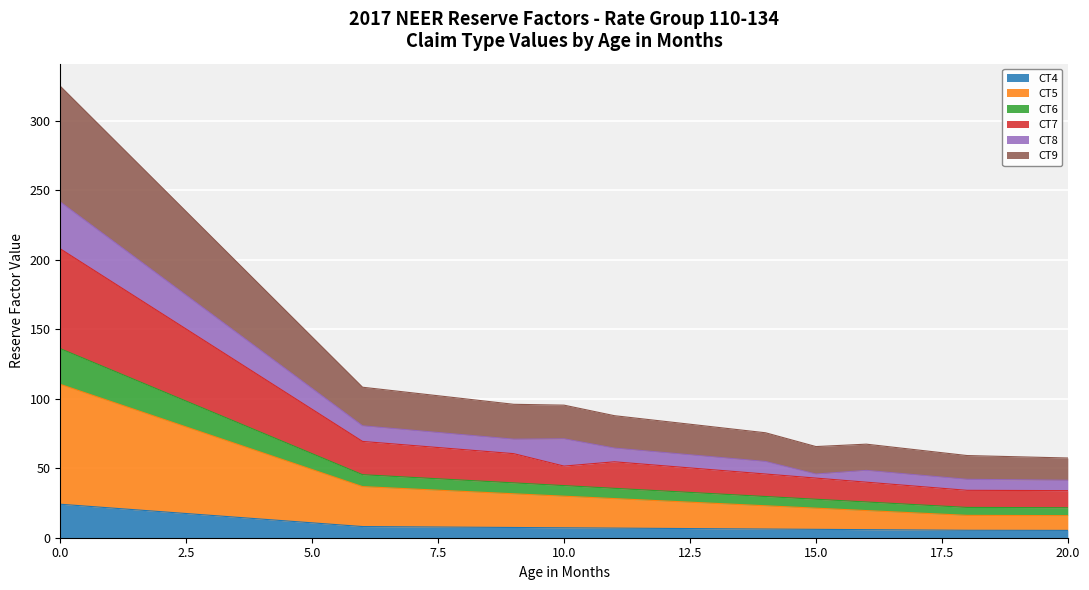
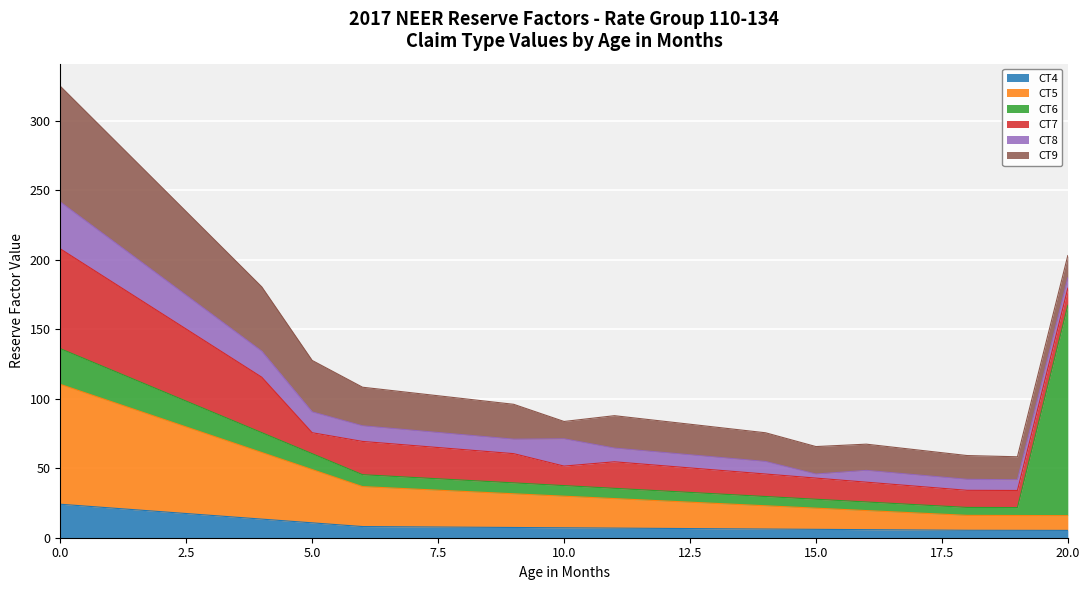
  {
    "CT4": {
      "0.0": 24,
      "5.0": 11,
      "10.0": 7,
      "15.0": 6,
      "20.0": 5
    },
    "CT5": {
      "0.0": 86,
      "5.0": 38,
      "10.0": 23,
      "15.0": 15,
      "20.0": 11
    },
    "CT6": {
      "0.0": 26,
      "5.0": 11,
      "10.0": 8,
      "15.0": 6,
-     "20.0": 6
+     "20.0": 151
    },
    "CT7": {
      "0.0": 72,
-     "5.0": 32,
+     "5.0": 15,
      "10.0": 14,
      "15.0": 15,
      "20.0": 12
    },
    "CT8": {
      "0.0": 34,
      "5.0": 15,
      "10.0": 20,
      "15.0": 3,
      "20.0": 7
    },
    "CT9": {
      "0.0": 83,
      "5.0": 37,
-     "10.0": 24,
+     "10.0": 12,
      "15.0": 20,
      "20.0": 16
    }
  }
